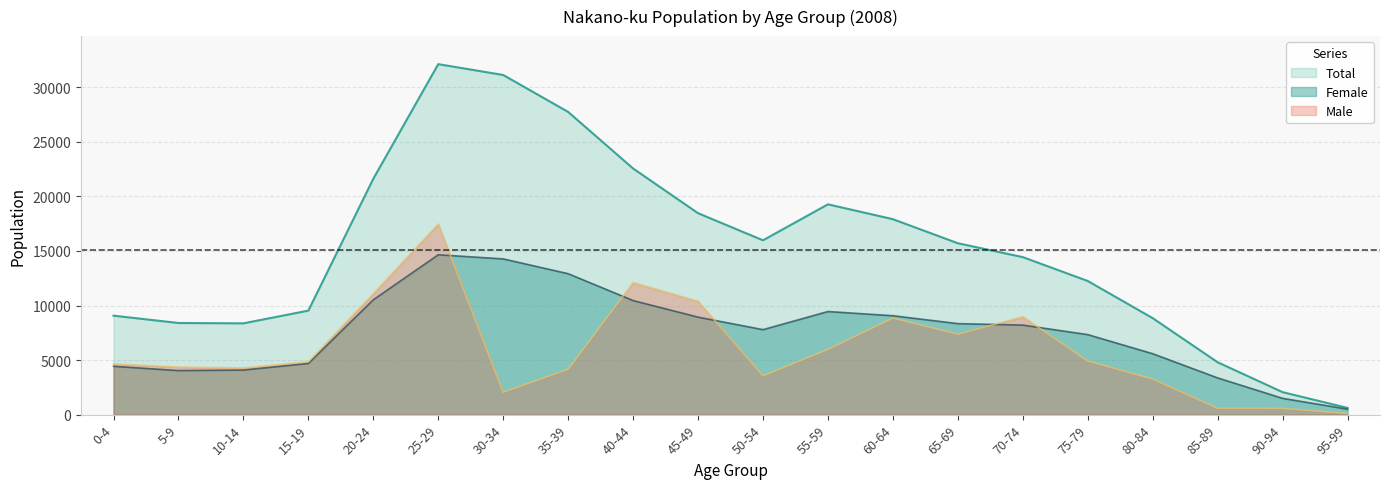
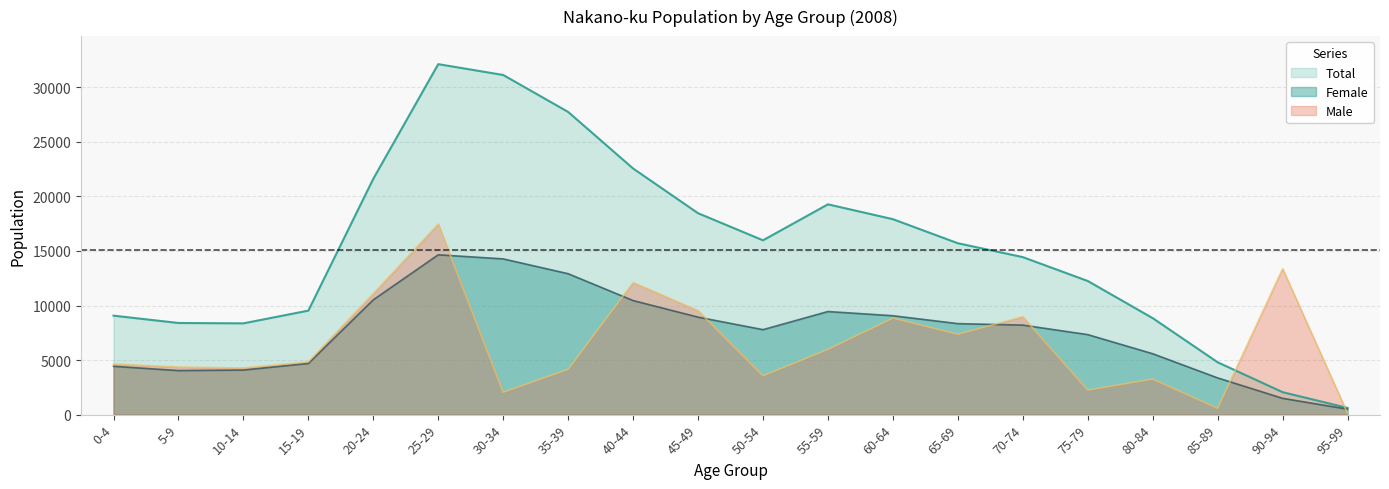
  {
    "Male": {
      "5-9": 4400,
      "20-24": 11100,
      "25-29": 17500,
      "30-34": 2100,
      "35-39": 4200,
      "40-44": 12100,
-     "45-49": 10400,
+     "45-49": 9500,
      "50-54": 3600,
      "55-59": 6000,
      "65-69": 7400,
      "70-74": 9000,
-     "75-79": 4900,
+     "75-79": 2300,
      "80-84": 3300,
      "85-89": 600,
-     "90-94": 600,
+     "90-94": 13400,
      "95-99": 100
    }
  }
